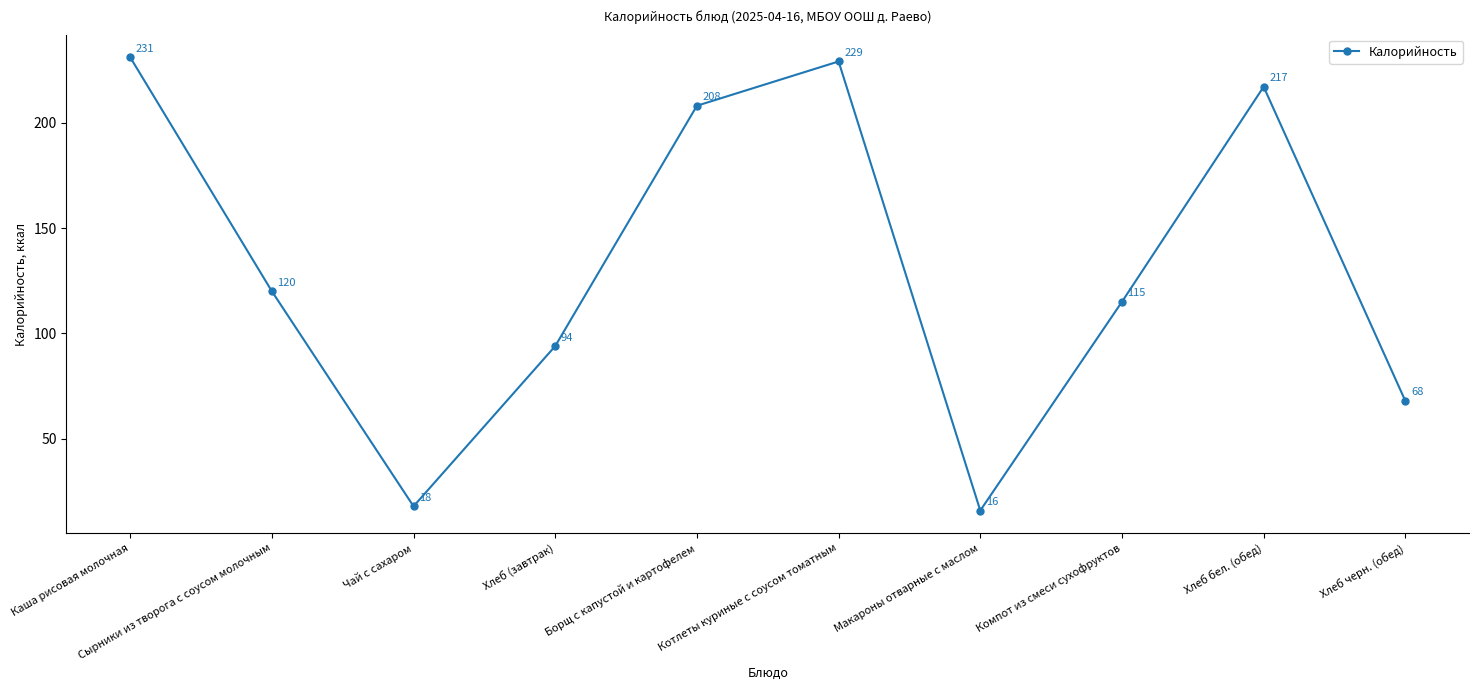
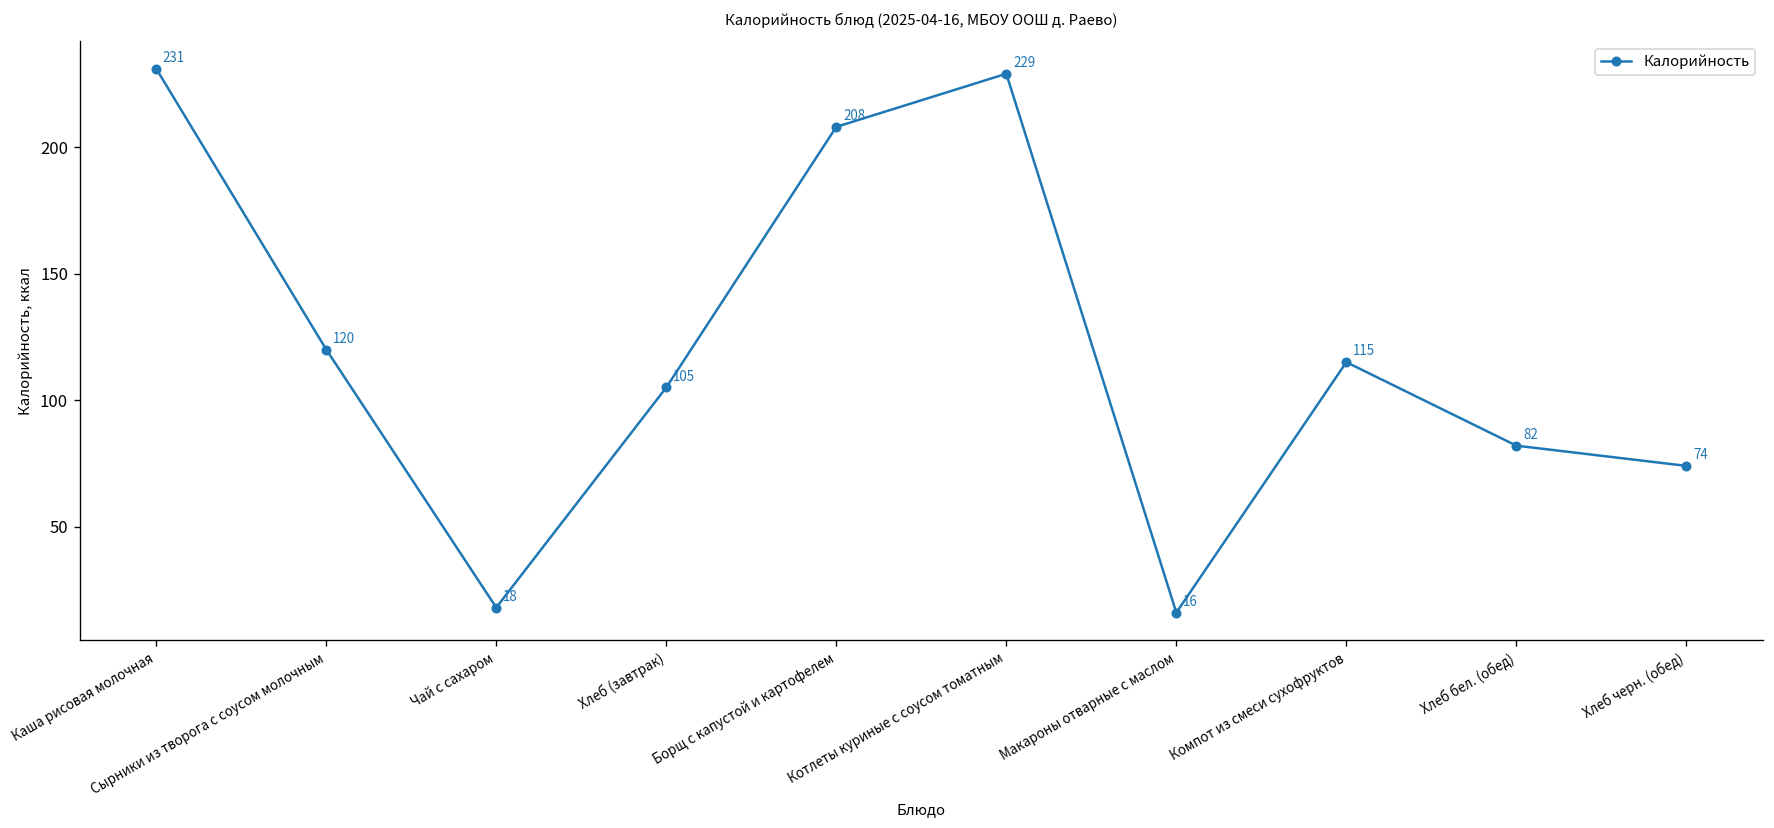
  {
    "Каша рисовая молочная": 231,
    "Сырники из творога с соусом молочным": 120,
    "Чай с сахаром": 18,
-   "Хлеб (завтрак)": 94,
+   "Хлеб (завтрак)": 105,
    "Борщ с капустой и картофелем": 208,
    "Котлеты куриные с соусом томатным": 229,
    "Макароны отварные с маслом": 16,
    "Компот из смеси сухофруктов": 115,
-   "Хлеб бел. (обед)": 217,
-   "Хлеб черн. (обед)": 68
+   "Хлеб бел. (обед)": 82,
+   "Хлеб черн. (обед)": 74
  }
